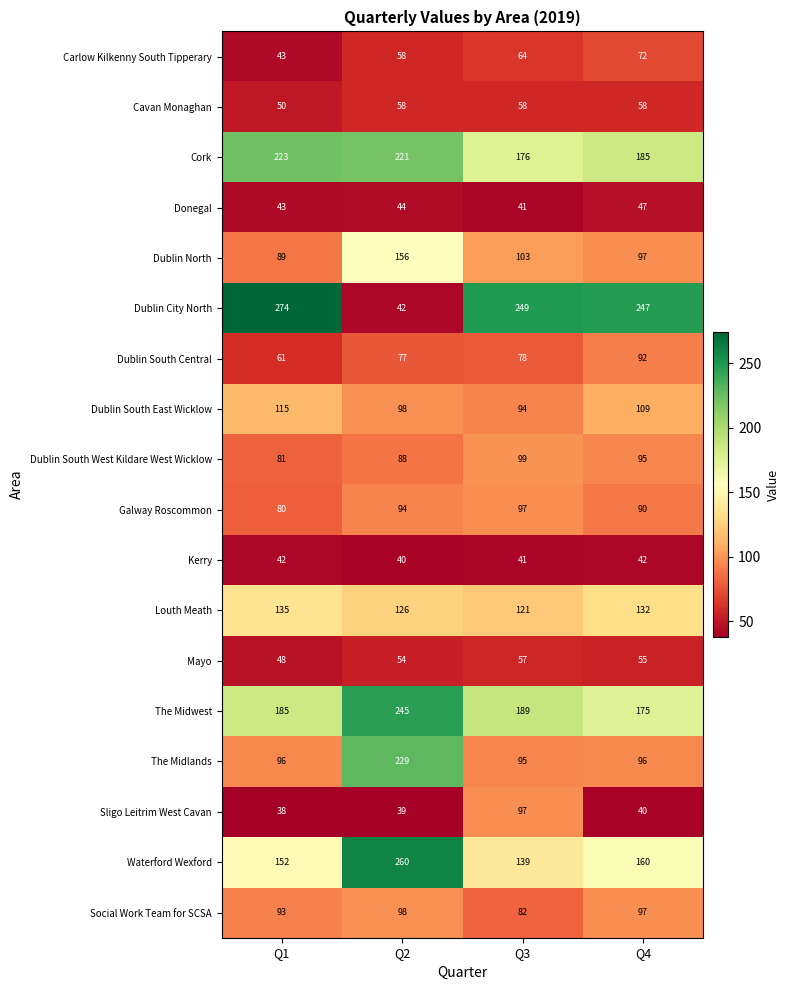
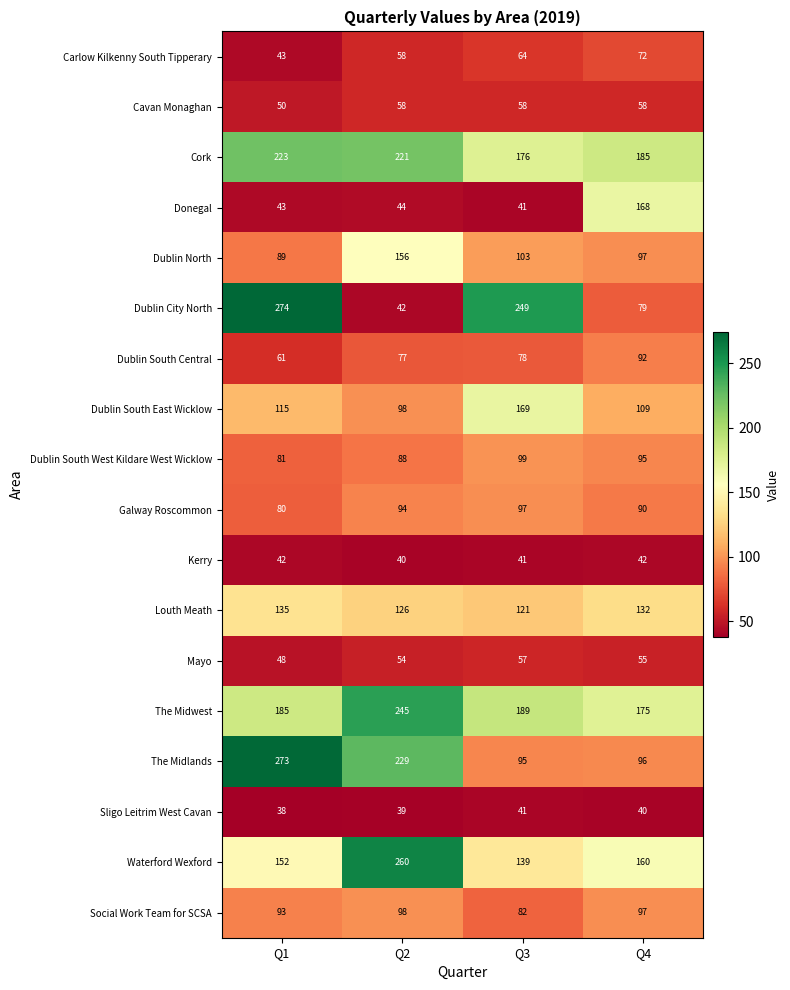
  {
    "Carlow Kilkenny South Tipperary": {
      "Q1": 43,
      "Q2": 58,
      "Q3": 64,
      "Q4": 72
    },
    "Cavan Monaghan": {
      "Q1": 50,
      "Q2": 58,
      "Q3": 58,
      "Q4": 58
    },
    "Cork": {
      "Q1": 223,
      "Q2": 221,
      "Q3": 176,
      "Q4": 185
    },
    "Donegal": {
      "Q1": 43,
      "Q2": 44,
      "Q3": 41,
-     "Q4": 47
+     "Q4": 168
    },
    "Dublin North": {
      "Q1": 89,
      "Q2": 156,
      "Q3": 103,
      "Q4": 97
    },
    "Dublin City North": {
      "Q1": 274,
      "Q2": 42,
      "Q3": 249,
-     "Q4": 247
+     "Q4": 79
    },
    "Dublin South Central": {
      "Q1": 61,
      "Q2": 77,
      "Q3": 78,
      "Q4": 92
    },
    "Dublin South East Wicklow": {
      "Q1": 115,
      "Q2": 98,
-     "Q3": 94,
+     "Q3": 169,
      "Q4": 109
    },
    "Dublin South West Kildare West Wicklow": {
      "Q1": 81,
      "Q2": 88,
      "Q3": 99,
      "Q4": 95
    },
    "Galway Roscommon": {
      "Q1": 80,
      "Q2": 94,
      "Q3": 97,
      "Q4": 90
    },
    "Kerry": {
      "Q1": 42,
      "Q2": 40,
      "Q3": 41,
      "Q4": 42
    },
    "Louth Meath": {
      "Q1": 135,
      "Q2": 126,
      "Q3": 121,
      "Q4": 132
    },
    "Mayo": {
      "Q1": 48,
      "Q2": 54,
      "Q3": 57,
      "Q4": 55
    },
    "The Midwest": {
      "Q1": 185,
      "Q2": 245,
      "Q3": 189,
      "Q4": 175
    },
    "The Midlands": {
-     "Q1": 96,
+     "Q1": 273,
      "Q2": 229,
      "Q3": 95,
      "Q4": 96
    },
    "Sligo Leitrim West Cavan": {
      "Q1": 38,
      "Q2": 39,
-     "Q3": 97,
+     "Q3": 41,
      "Q4": 40
    },
    "Waterford Wexford": {
      "Q1": 152,
      "Q2": 260,
      "Q3": 139,
      "Q4": 160
    },
    "Social Work Team for SCSA": {
      "Q1": 93,
      "Q2": 98,
      "Q3": 82,
      "Q4": 97
    }
  }
